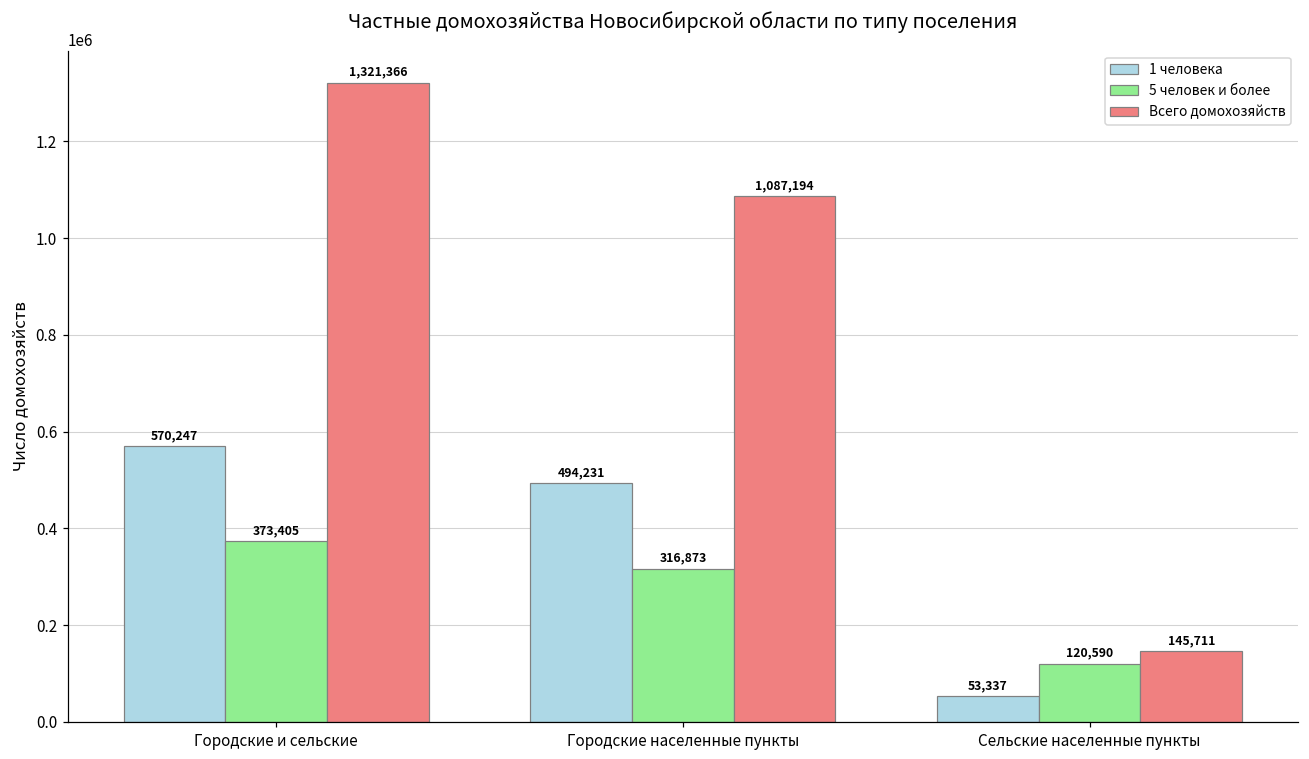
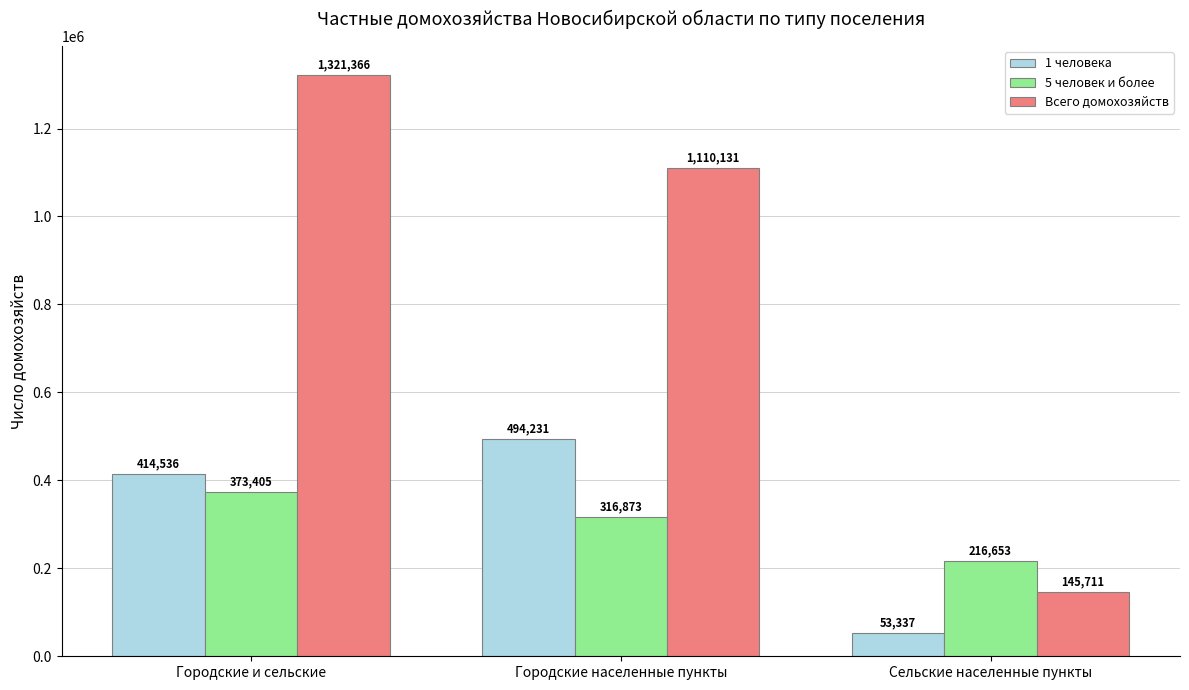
  {
    "1 человека": {
-     "Городские и сельские": "570,247",
+     "Городские и сельские": "414,536",
      "Городские населенные пункты": "494,231",
      "Сельские населенные пункты": "53,337"
    },
    "5 человек и более": {
      "Городские и сельские": "373,405",
      "Городские населенные пункты": "316,873",
-     "Сельские населенные пункты": "120,590"
+     "Сельские населенные пункты": "216,653"
    },
    "Всего домохозяйств": {
      "Городские и сельские": "1,321,366",
-     "Городские населенные пункты": "1,087,194",
+     "Городские населенные пункты": "1,110,131",
      "Сельские населенные пункты": "145,711"
    }
  }
